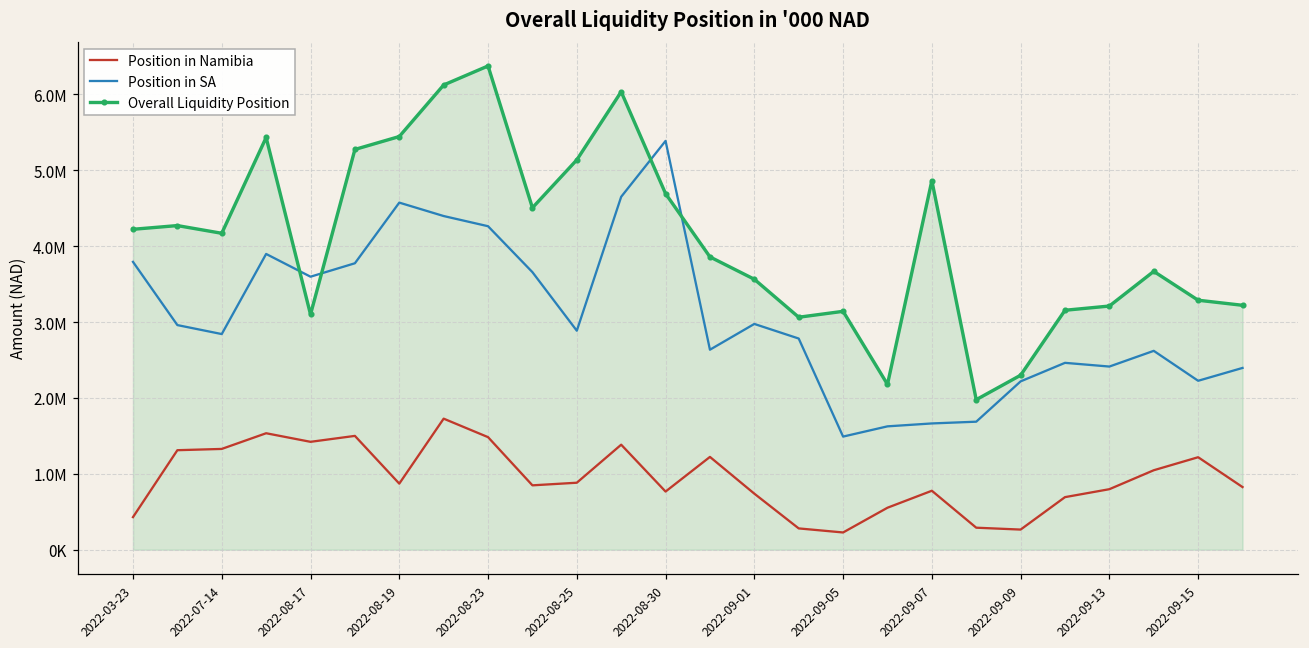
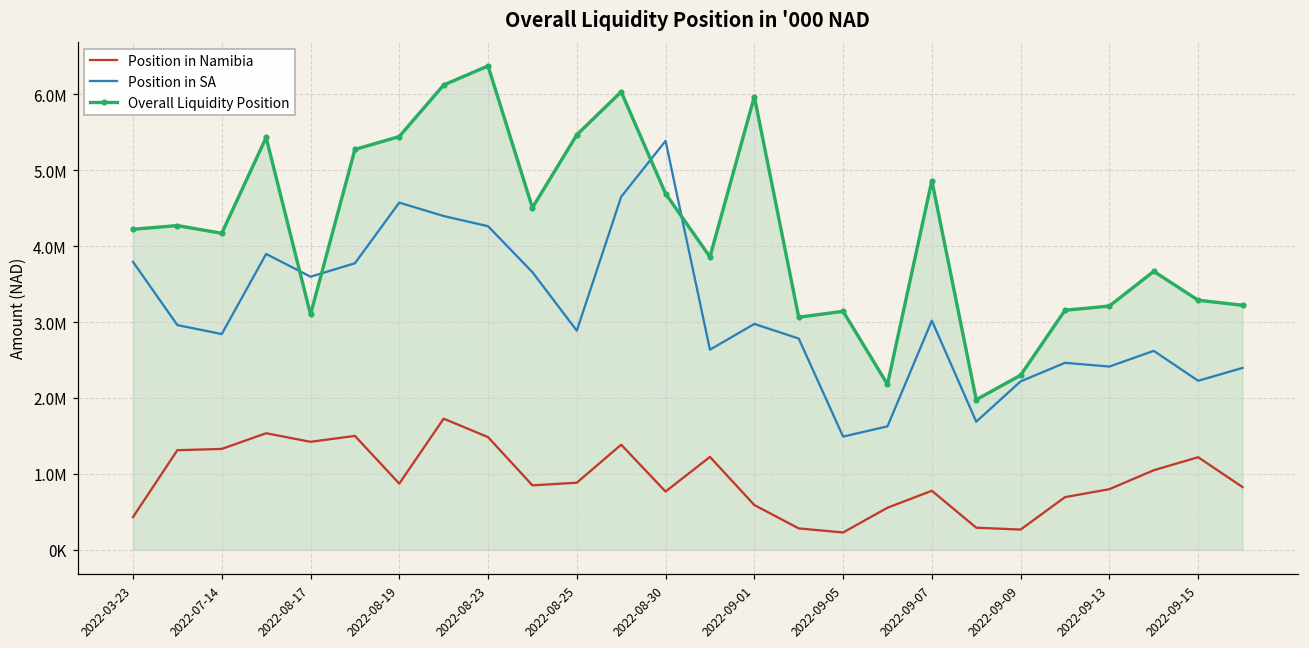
  {
    "Position in Namibia": {
      "2022-03-23": 400000,
      "2022-07-14": 1300000,
      "2022-08-17": 1400000,
      "2022-08-19": 900000,
      "2022-08-23": 1500000,
      "2022-08-25": 900000,
      "2022-08-30": 800000,
-     "2022-09-01": 700000,
+     "2022-09-01": 600000,
      "2022-09-05": 200000,
      "2022-09-07": 800000,
      "2022-09-09": 300000,
      "2022-09-13": 800000,
      "2022-09-15": 1200000
    },
    "Position in SA": {
      "2022-03-23": 3800000,
      "2022-07-14": 2800000,
      "2022-08-17": 3600000,
      "2022-08-19": 4600000,
      "2022-08-23": 4300000,
      "2022-08-25": 2900000,
      "2022-08-30": 5400000,
      "2022-09-01": 3000000,
      "2022-09-05": 1500000,
-     "2022-09-07": 1700000,
+     "2022-09-07": 3000000,
      "2022-09-09": 2200000,
      "2022-09-13": 2400000,
      "2022-09-15": 2200000
    },
    "Overall Liquidity Position": {
      "2022-03-23": 4200000,
      "2022-07-14": 4200000,
      "2022-08-17": 3100000,
      "2022-08-19": 5400000,
      "2022-08-23": 6400000,
-     "2022-08-25": 5100000,
+     "2022-08-25": 5500000,
      "2022-08-30": 4700000,
-     "2022-09-01": 3600000,
+     "2022-09-01": 6000000,
      "2022-09-05": 3100000,
      "2022-09-07": 4900000,
      "2022-09-09": 2300000,
      "2022-09-13": 3200000,
      "2022-09-15": 3300000
    }
  }
